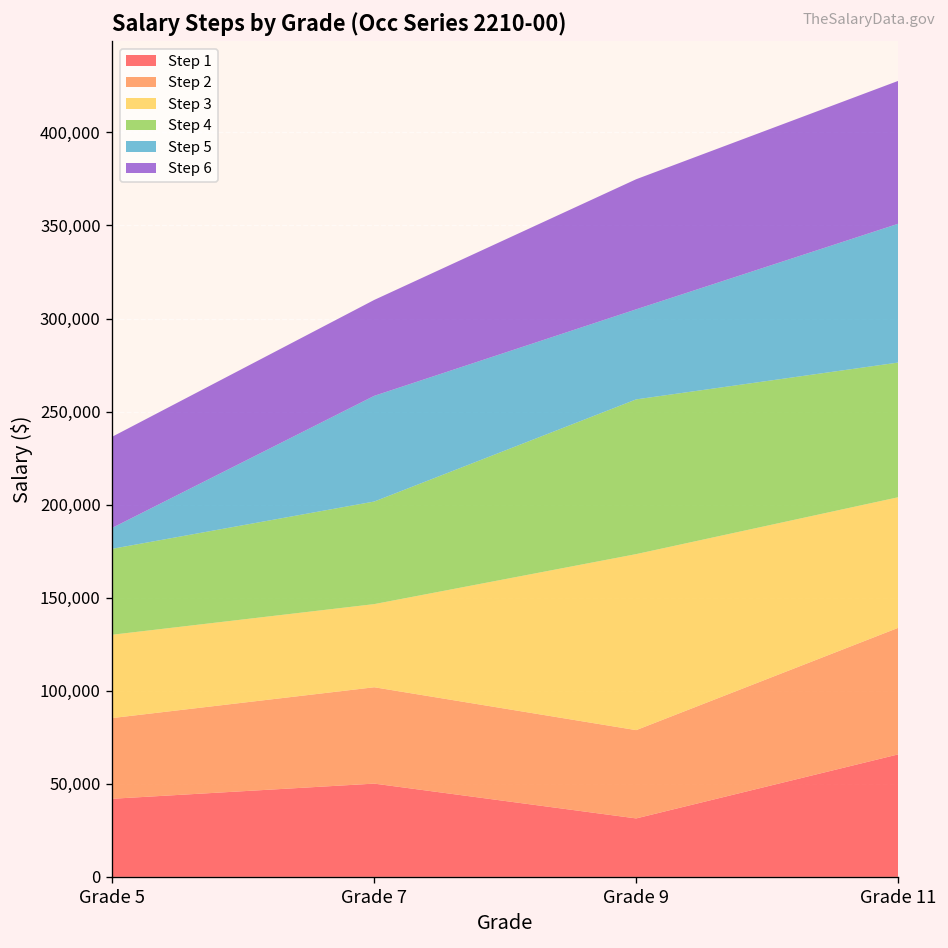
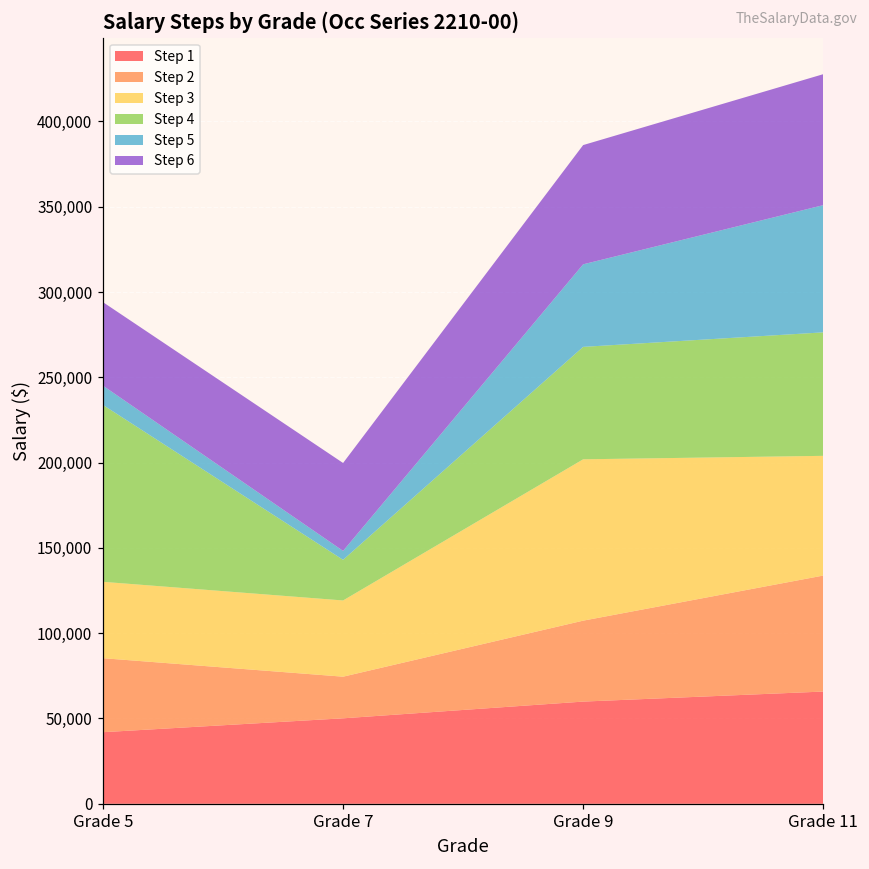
  {
    "Step 1": {
      "Grade 5": "42,000",
      "Grade 7": "50,000",
-     "Grade 9": "31,000",
+     "Grade 9": "60,000",
      "Grade 11": "66,000"
    },
    "Step 2": {
      "Grade 5": "43,000",
-     "Grade 7": "52,000",
+     "Grade 7": "24,000",
      "Grade 9": "47,000",
      "Grade 11": "68,000"
    },
    "Step 3": {
      "Grade 5": "45,000",
      "Grade 7": "45,000",
      "Grade 9": "95,000",
      "Grade 11": "70,000"
    },
    "Step 4": {
-     "Grade 5": "46,000",
-     "Grade 7": "55,000",
-     "Grade 9": "83,000",
+     "Grade 5": "104,000",
+     "Grade 7": "24,000",
+     "Grade 9": "66,000",
      "Grade 11": "72,000"
    },
    "Step 5": {
      "Grade 5": "11,000",
-     "Grade 7": "57,000",
+     "Grade 7": "5,000",
      "Grade 9": "48,000",
      "Grade 11": "75,000"
    },
    "Step 6": {
      "Grade 5": "49,000",
      "Grade 7": "52,000",
      "Grade 9": "70,000",
      "Grade 11": "77,000"
    }
  }
